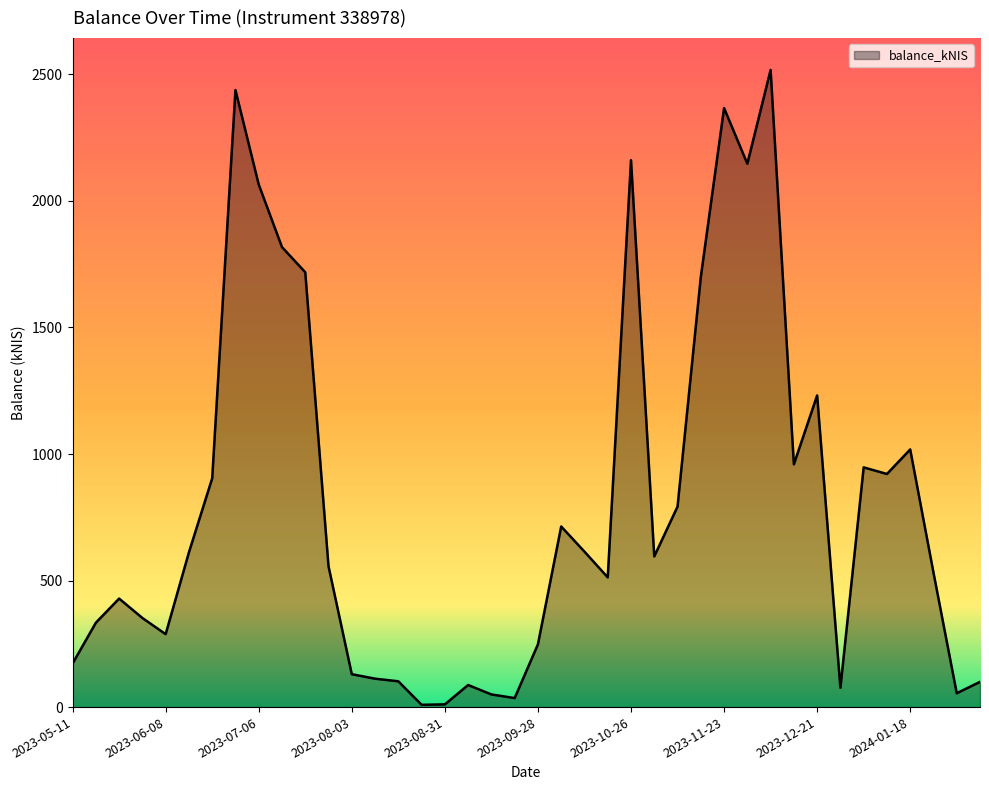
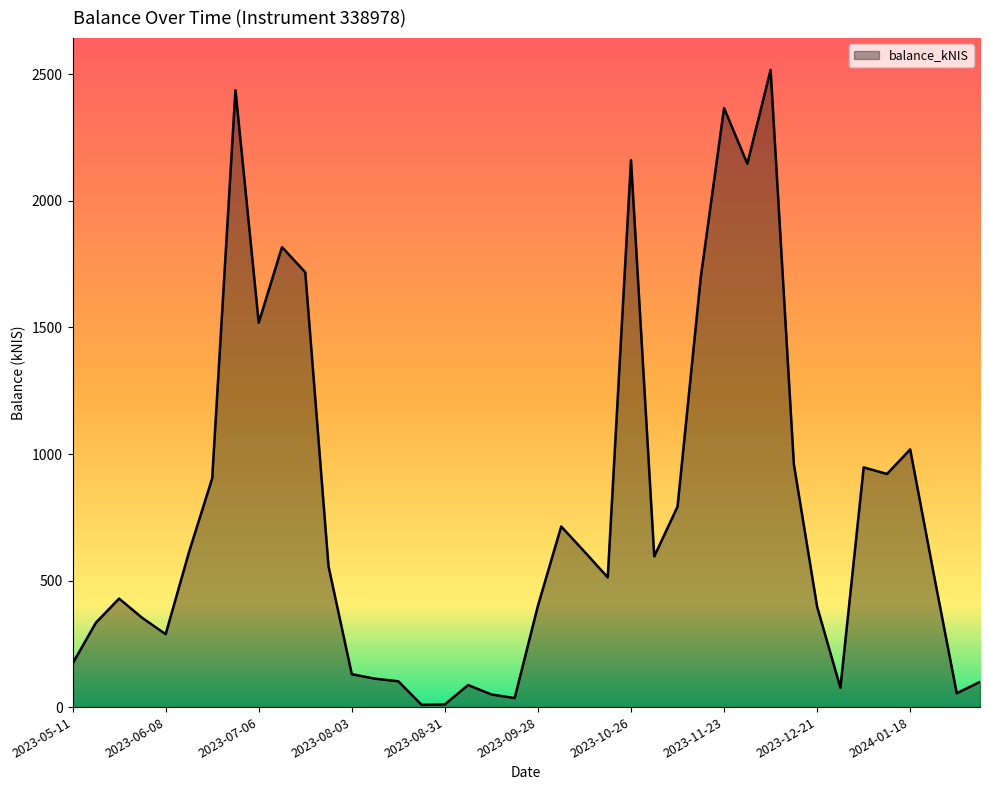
  {
    "2023-05-11": 170,
    "2023-06-08": 290,
-   "2023-07-06": 2060,
+   "2023-07-06": 1520,
    "2023-08-03": 130,
    "2023-08-31": 10,
-   "2023-09-28": 250,
+   "2023-09-28": 400,
    "2023-10-26": 2160,
    "2023-11-23": 2370,
-   "2023-12-21": 1230,
+   "2023-12-21": 400,
    "2024-01-18": 1020
  }
